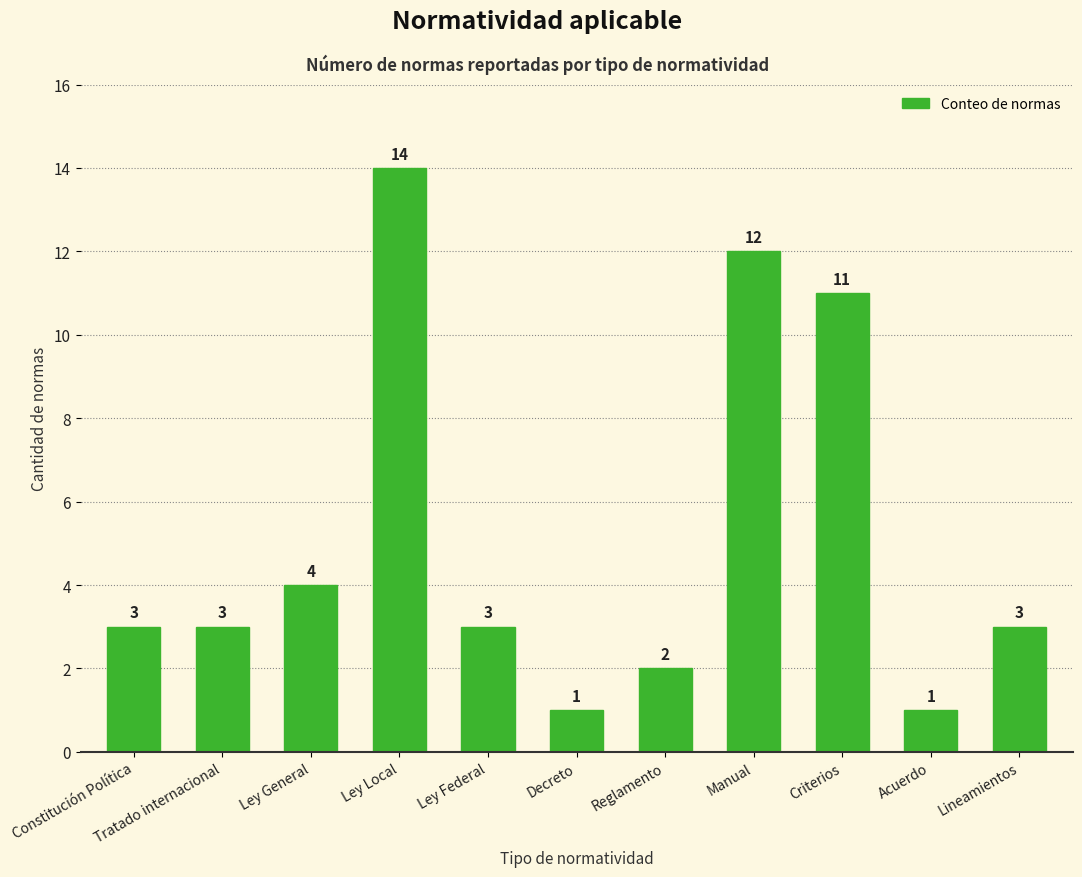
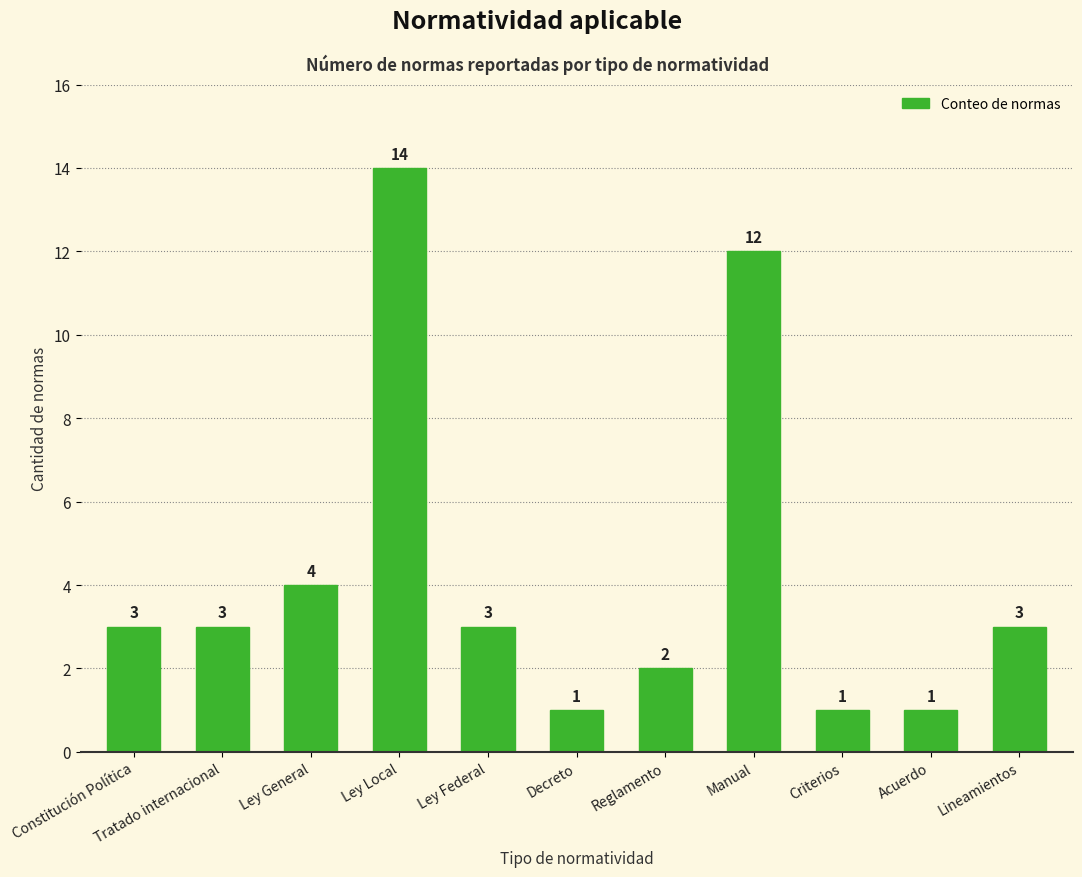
  {
    "Constitución Política": 3,
    "Tratado internacional": 3,
    "Ley General": 4,
    "Ley Local": 14,
    "Ley Federal": 3,
    "Decreto": 1,
    "Reglamento": 2,
    "Manual": 12,
-   "Criterios": 11,
+   "Criterios": 1,
    "Acuerdo": 1,
    "Lineamientos": 3
  }
